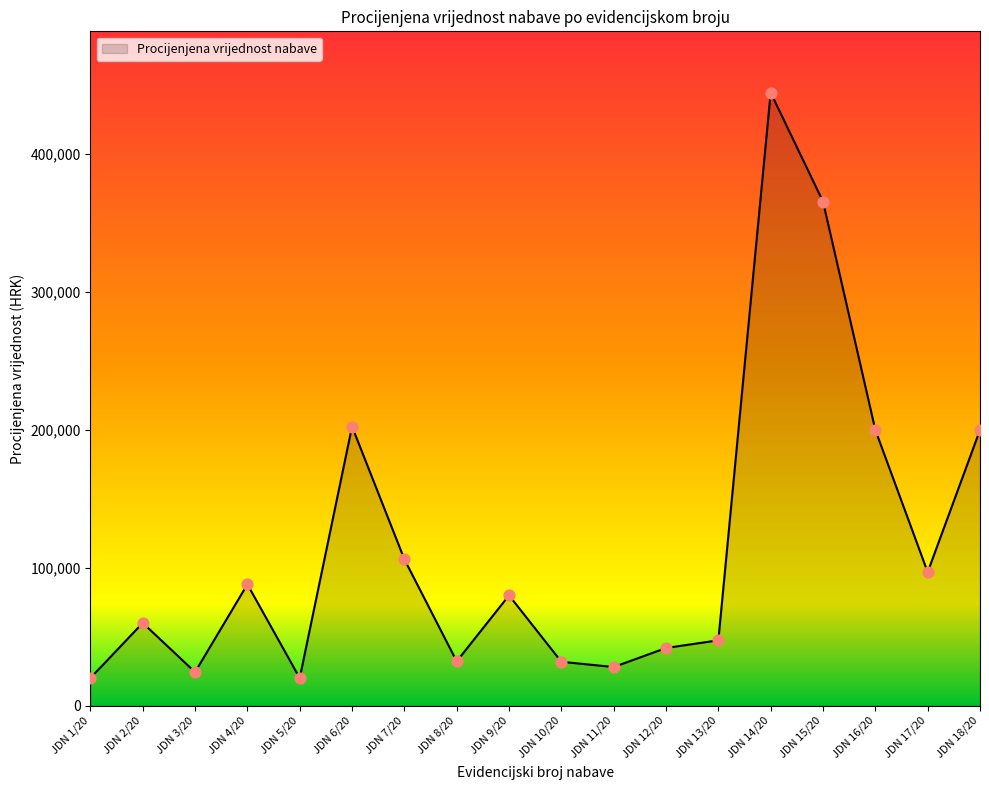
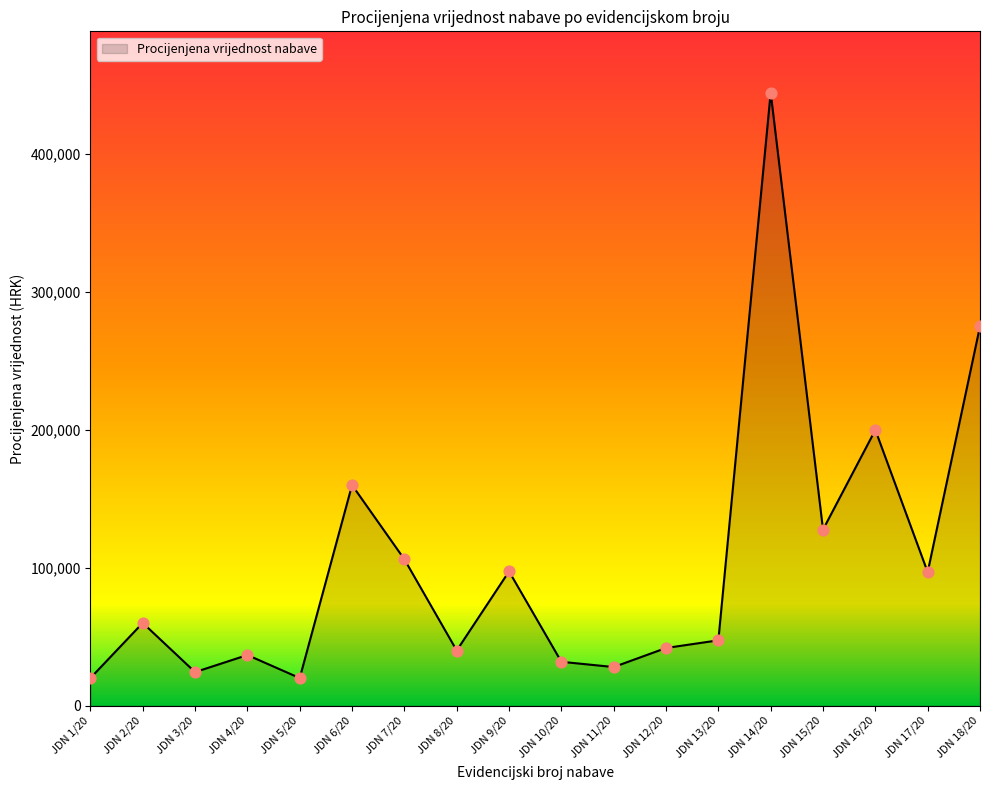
  {
    "JDN 1/20": "20,000",
    "JDN 2/20": "60,000",
    "JDN 3/20": "24,000",
-   "JDN 4/20": "88,000",
+   "JDN 4/20": "37,000",
    "JDN 5/20": "20,000",
-   "JDN 6/20": "202,000",
+   "JDN 6/20": "160,000",
    "JDN 7/20": "106,000",
-   "JDN 8/20": "32,000",
-   "JDN 9/20": "80,000",
+   "JDN 8/20": "40,000",
+   "JDN 9/20": "97,000",
    "JDN 10/20": "32,000",
    "JDN 11/20": "28,000",
    "JDN 12/20": "42,000",
    "JDN 13/20": "47,000",
    "JDN 14/20": "445,000",
-   "JDN 15/20": "366,000",
+   "JDN 15/20": "128,000",
    "JDN 16/20": "200,000",
    "JDN 17/20": "97,000",
-   "JDN 18/20": "200,000"
+   "JDN 18/20": "275,000"
  }
